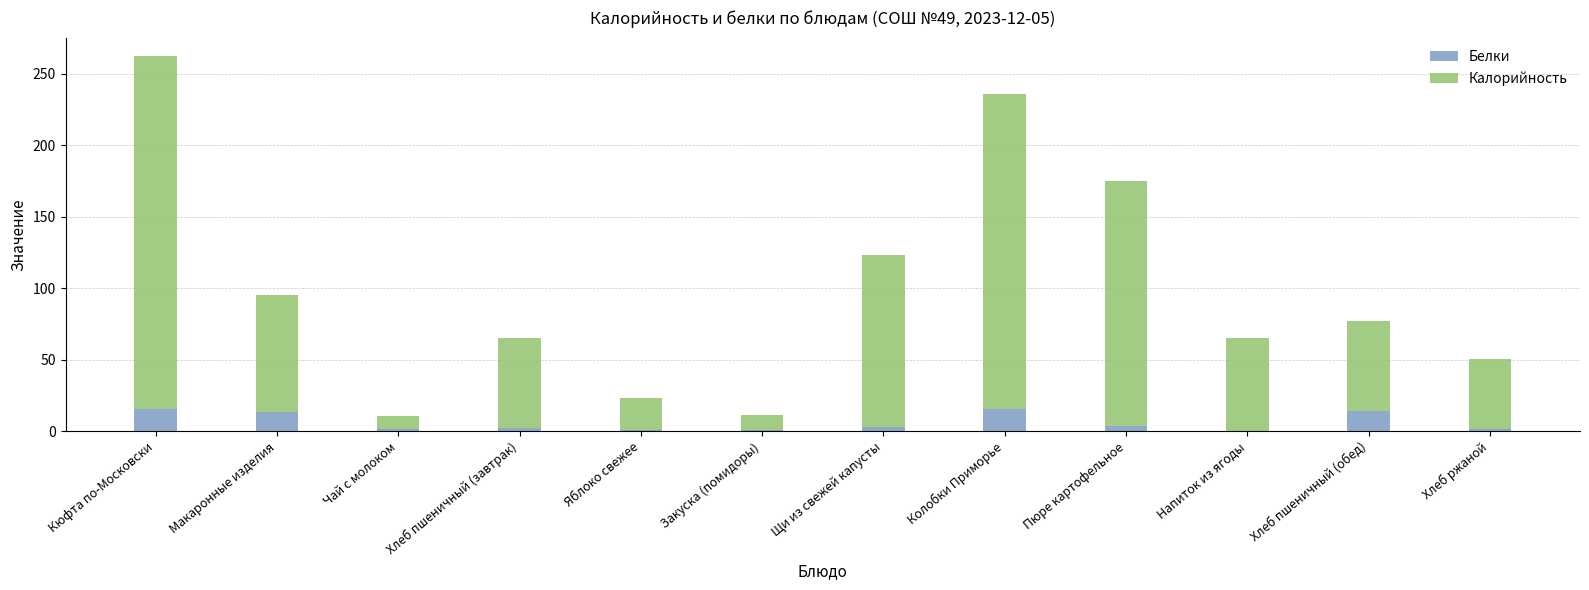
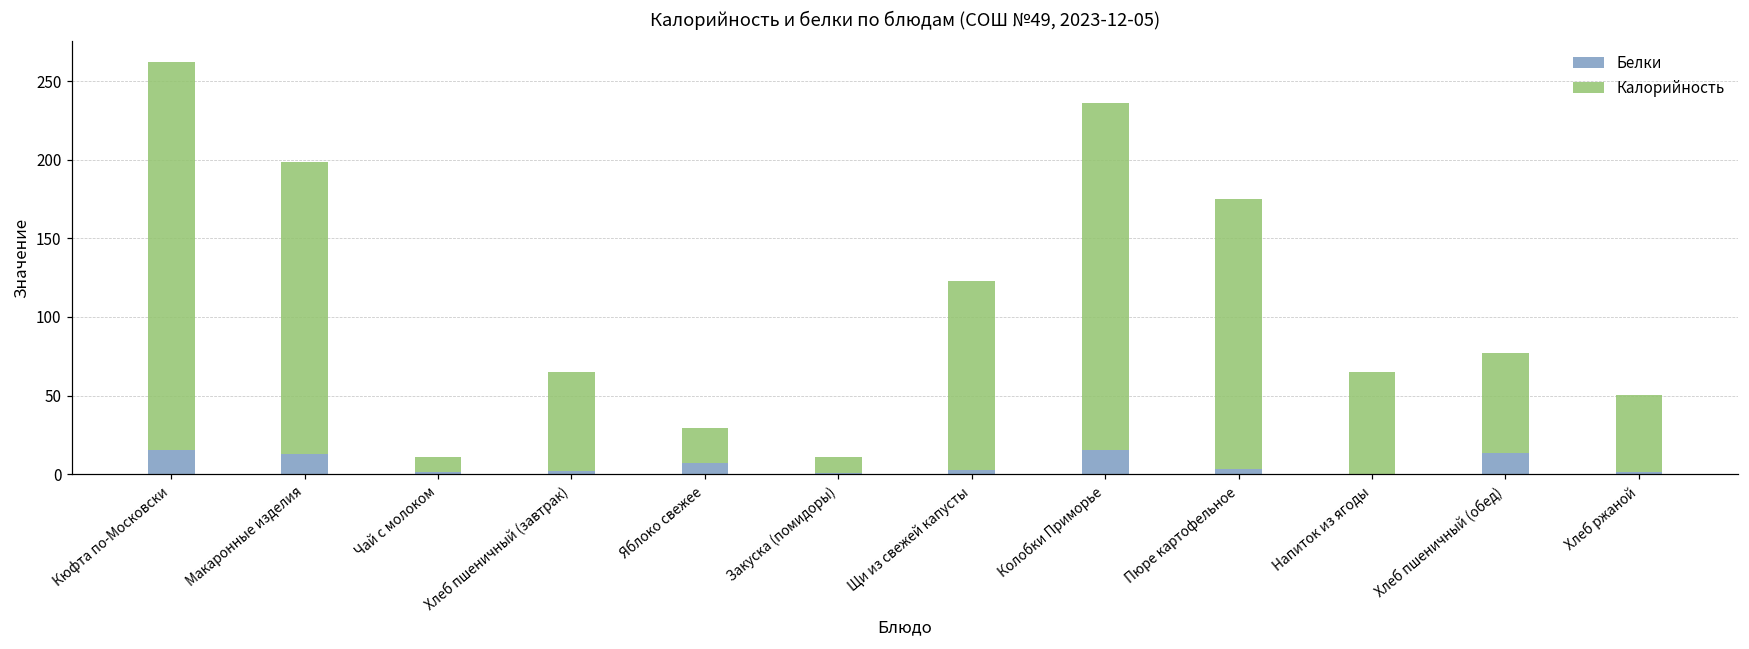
  {
    "Белки": {
      "Кюфта по-Московски": 16,
      "Макаронные изделия": 13,
      "Хлеб пшеничный (завтрак)": 2,
-     "Яблоко свежее": 0,
+     "Яблоко свежее": 7,
      "Щи из свежей капусты": 3,
      "Колобки Приморье": 15,
      "Пюре картофельное": 3,
      "Хлеб пшеничный (обед)": 14
    },
    "Калорийность": {
      "Кюфта по-Московски": 247,
-     "Макаронные изделия": 82,
+     "Макаронные изделия": 185,
      "Чай с молоком": 9,
      "Хлеб пшеничный (завтрак)": 63,
      "Яблоко свежее": 22,
      "Закуска (помидоры)": 11,
      "Щи из свежей капусты": 120,
      "Колобки Приморье": 221,
      "Пюре картофельное": 172,
      "Напиток из ягоды": 65,
      "Хлеб пшеничный (обед)": 64,
      "Хлеб ржаной": 49
    }
  }
